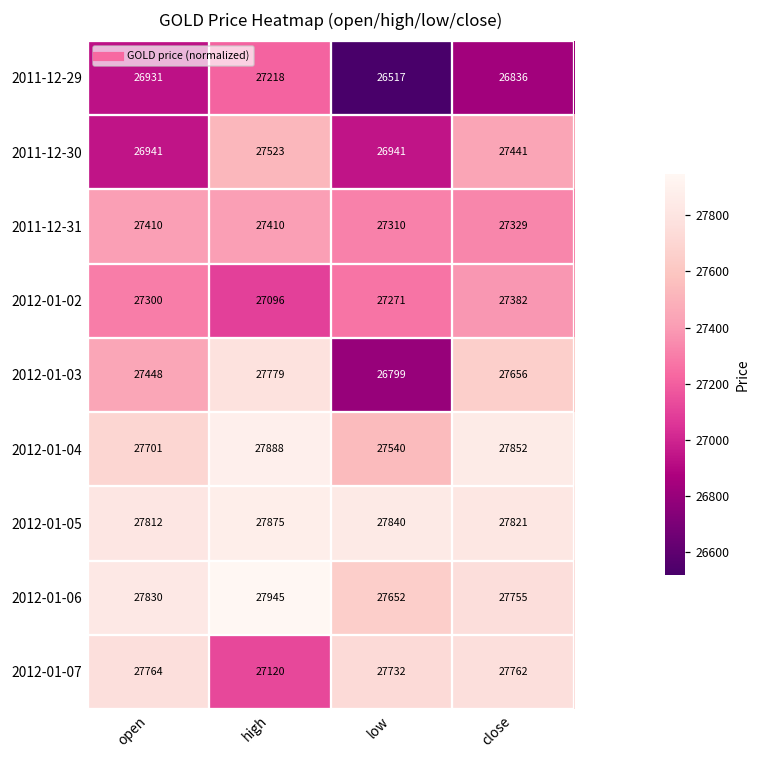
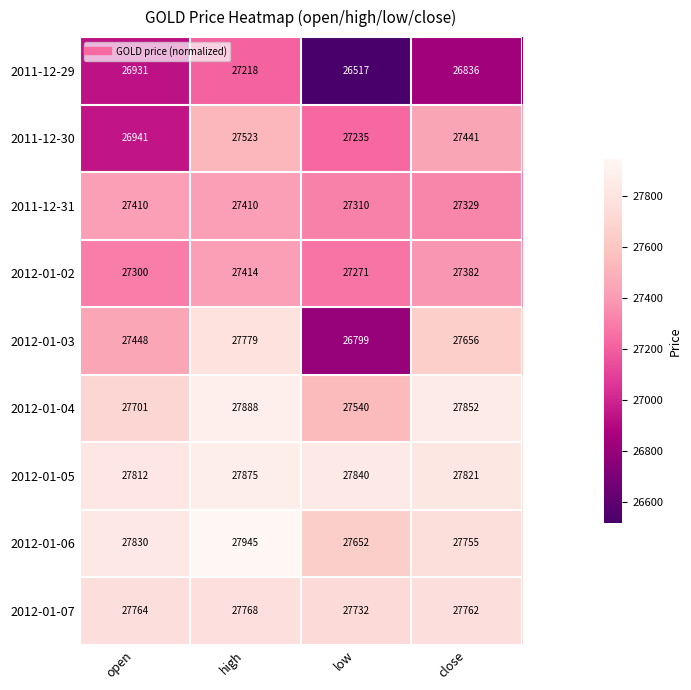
  {
    "2011-12-29": {
      "open": 26931,
      "high": 27218,
      "low": 26517,
      "close": 26836
    },
    "2011-12-30": {
      "open": 26941,
      "high": 27523,
-     "low": 26941,
+     "low": 27235,
      "close": 27441
    },
    "2011-12-31": {
      "open": 27410,
      "high": 27410,
      "low": 27310,
      "close": 27329
    },
    "2012-01-02": {
      "open": 27300,
-     "high": 27096,
+     "high": 27414,
      "low": 27271,
      "close": 27382
    },
    "2012-01-03": {
      "open": 27448,
      "high": 27779,
      "low": 26799,
      "close": 27656
    },
    "2012-01-04": {
      "open": 27701,
      "high": 27888,
      "low": 27540,
      "close": 27852
    },
    "2012-01-05": {
      "open": 27812,
      "high": 27875,
      "low": 27840,
      "close": 27821
    },
    "2012-01-06": {
      "open": 27830,
      "high": 27945,
      "low": 27652,
      "close": 27755
    },
    "2012-01-07": {
      "open": 27764,
-     "high": 27120,
+     "high": 27768,
      "low": 27732,
      "close": 27762
    }
  }
